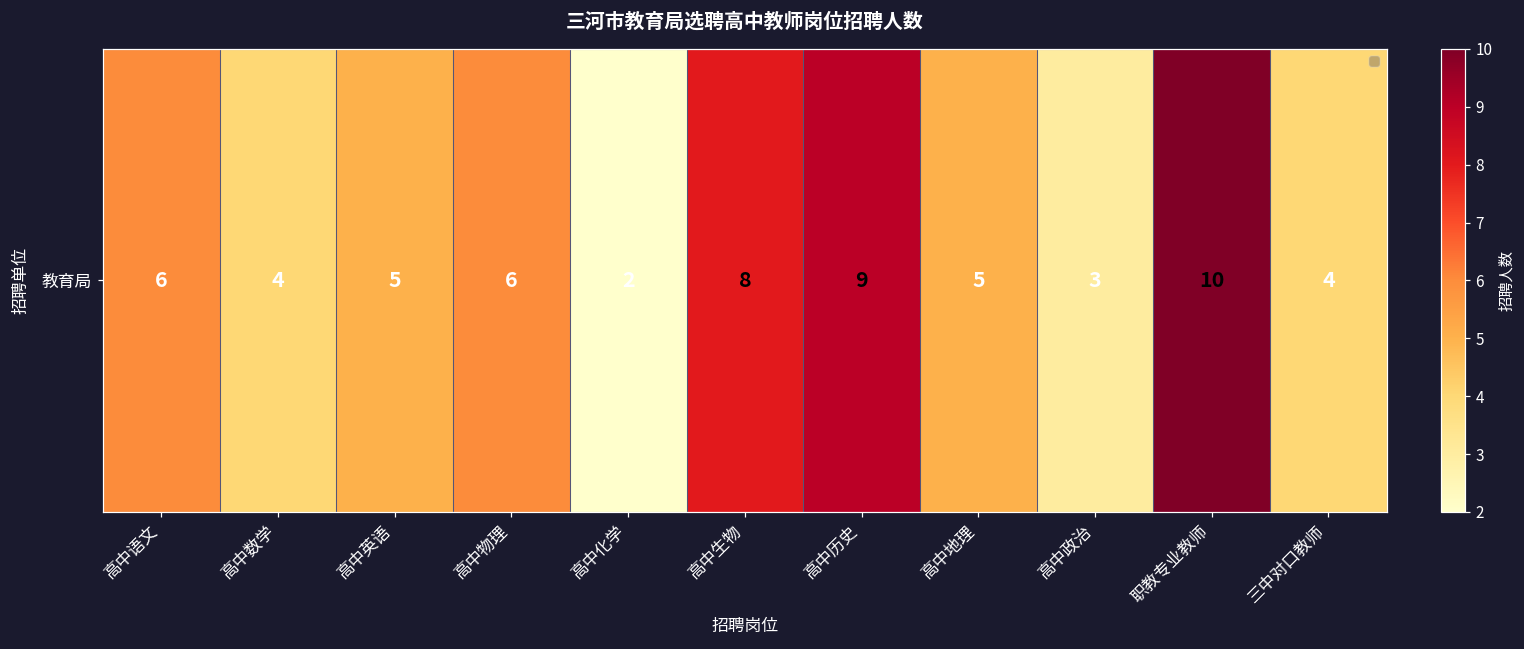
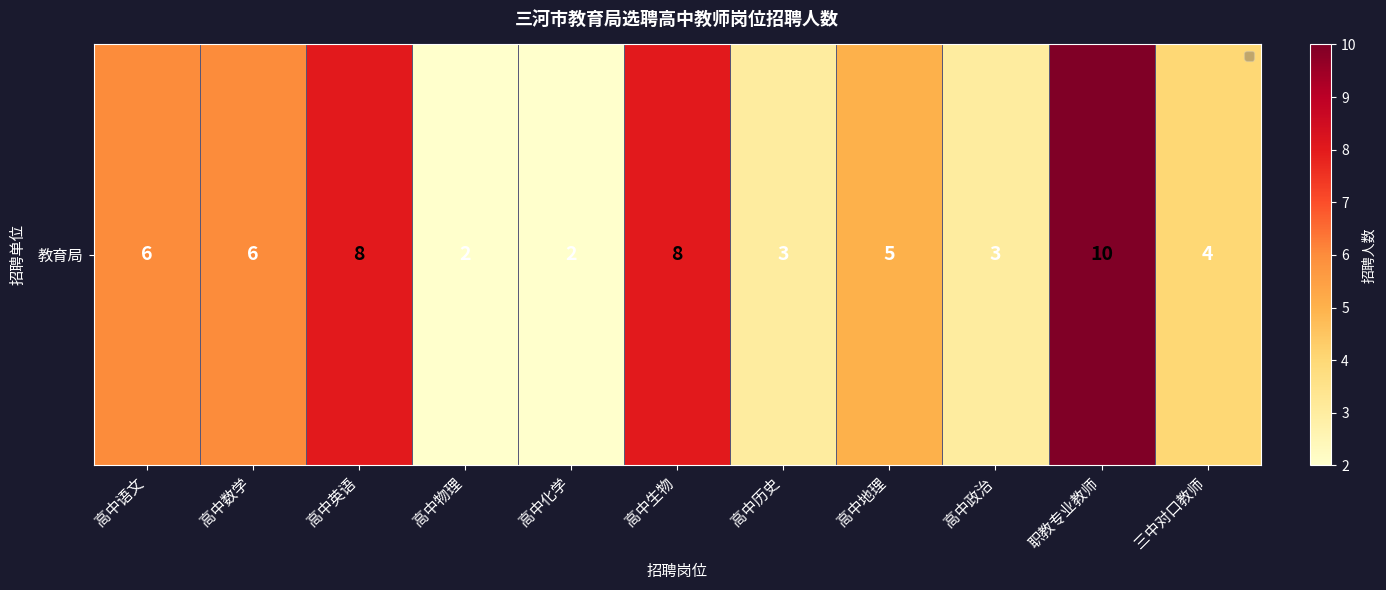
  {
    "教育局": {
      "高中语文": 6,
-     "高中数学": 4,
-     "高中英语": 5,
-     "高中物理": 6,
+     "高中数学": 6,
+     "高中英语": 8,
+     "高中物理": 2,
      "高中化学": 2,
      "高中生物": 8,
-     "高中历史": 9,
+     "高中历史": 3,
      "高中地理": 5,
      "高中政治": 3,
      "职教专业教师": 10,
      "三中对口教师": 4
    }
  }
